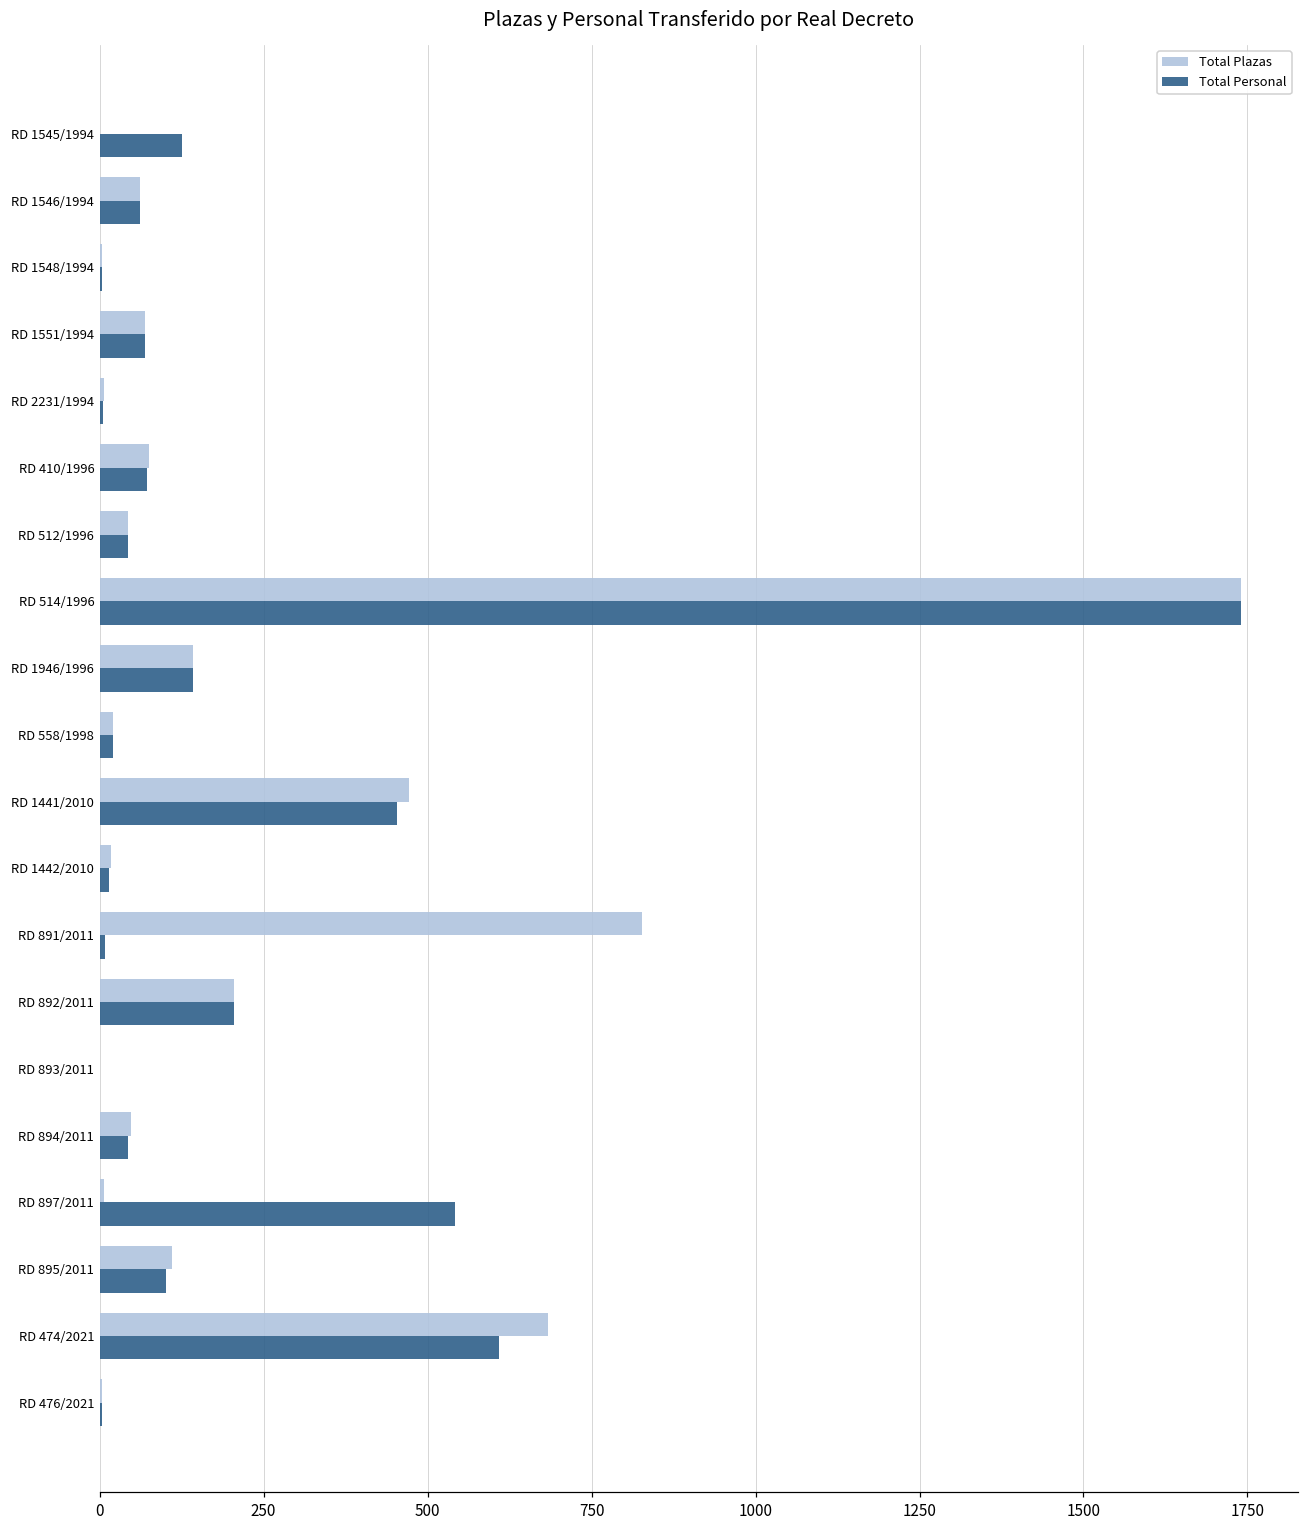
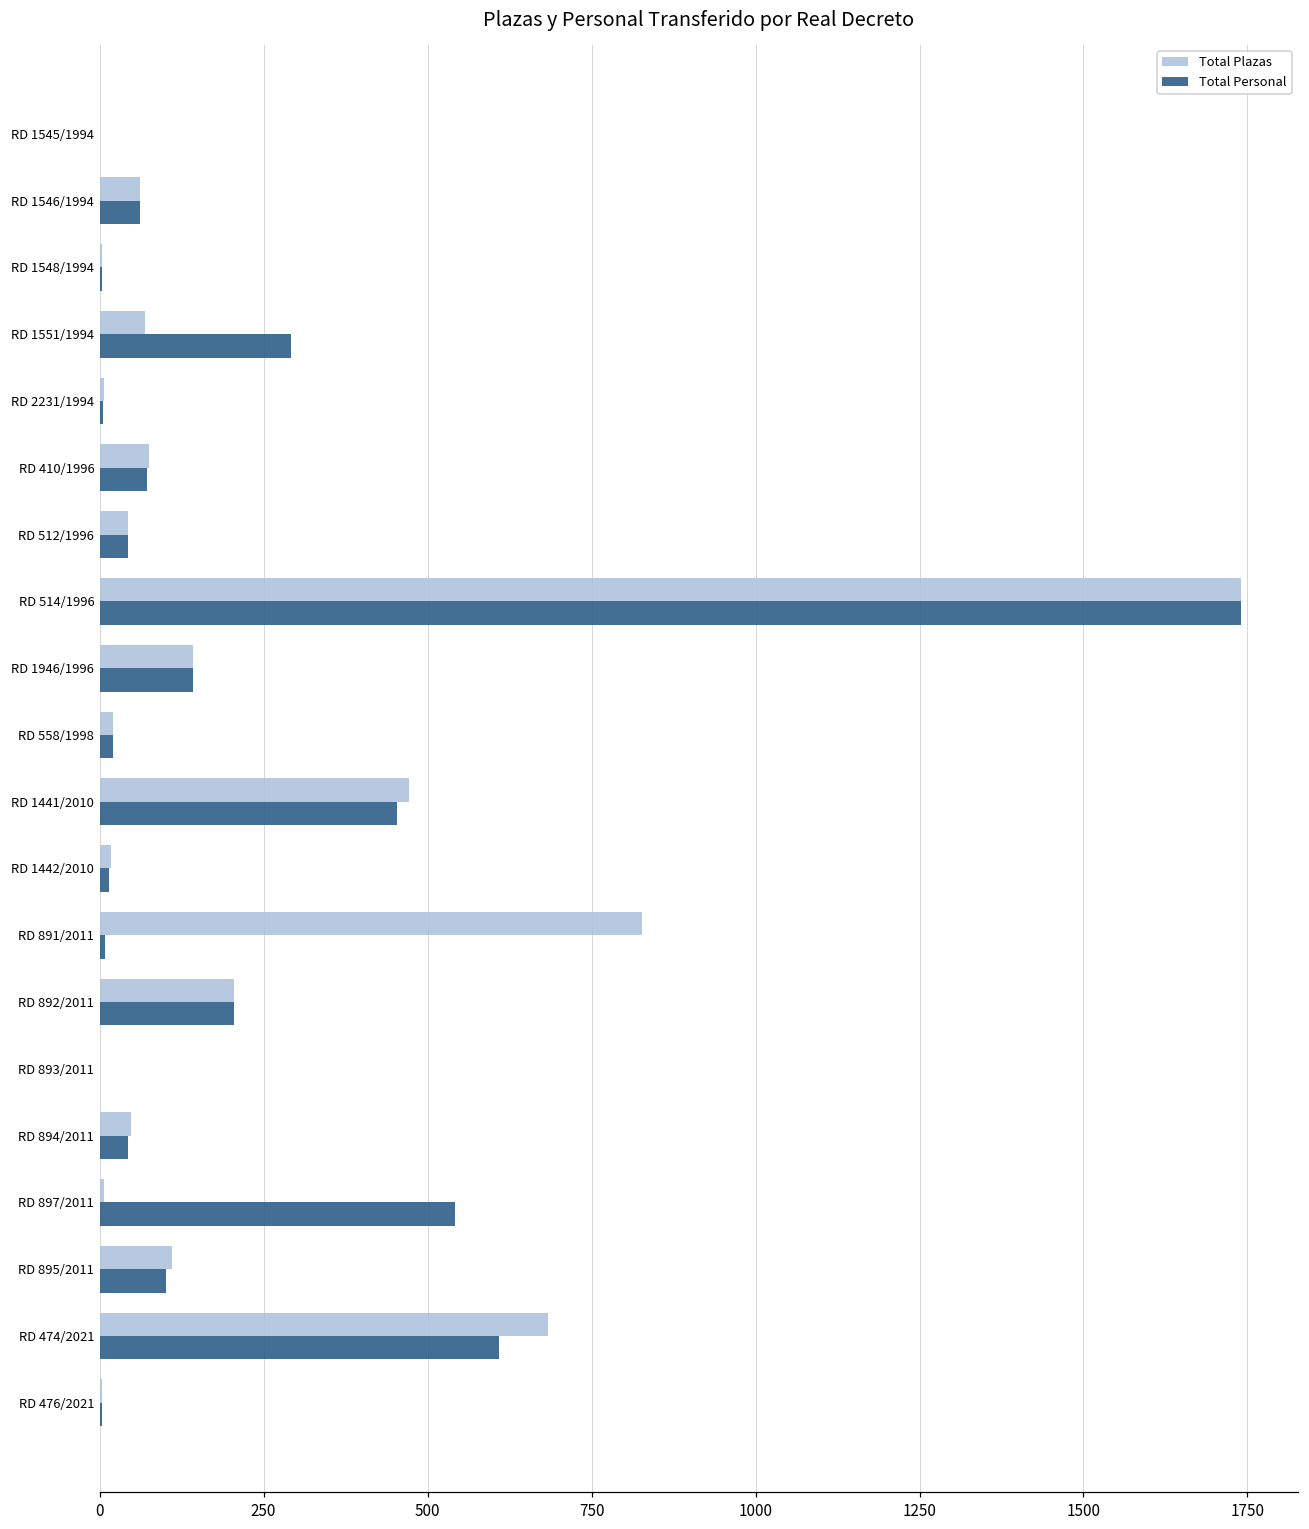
  {
    "Total Plazas": {
      "RD 1546/1994": 60,
      "RD 1551/1994": 70,
      "RD 2231/1994": 10,
      "RD 410/1996": 80,
      "RD 512/1996": 40,
      "RD 514/1996": 1740,
      "RD 1946/1996": 140,
      "RD 558/1998": 20,
      "RD 1441/2010": 470,
      "RD 1442/2010": 20,
      "RD 891/2011": 830,
      "RD 892/2011": 210,
      "RD 894/2011": 50,
      "RD 897/2011": 10,
      "RD 895/2011": 110,
      "RD 474/2021": 680
    },
    "Total Personal": {
-     "RD 1545/1994": 130,
+     "RD 1545/1994": 0,
      "RD 1546/1994": 60,
-     "RD 1551/1994": 70,
+     "RD 1551/1994": 290,
      "RD 2231/1994": 10,
      "RD 410/1996": 70,
      "RD 512/1996": 40,
      "RD 514/1996": 1740,
      "RD 1946/1996": 140,
      "RD 558/1998": 20,
      "RD 1441/2010": 450,
      "RD 1442/2010": 20,
      "RD 891/2011": 10,
      "RD 892/2011": 210,
      "RD 894/2011": 40,
      "RD 897/2011": 540,
      "RD 895/2011": 100,
      "RD 474/2021": 610
    }
  }
